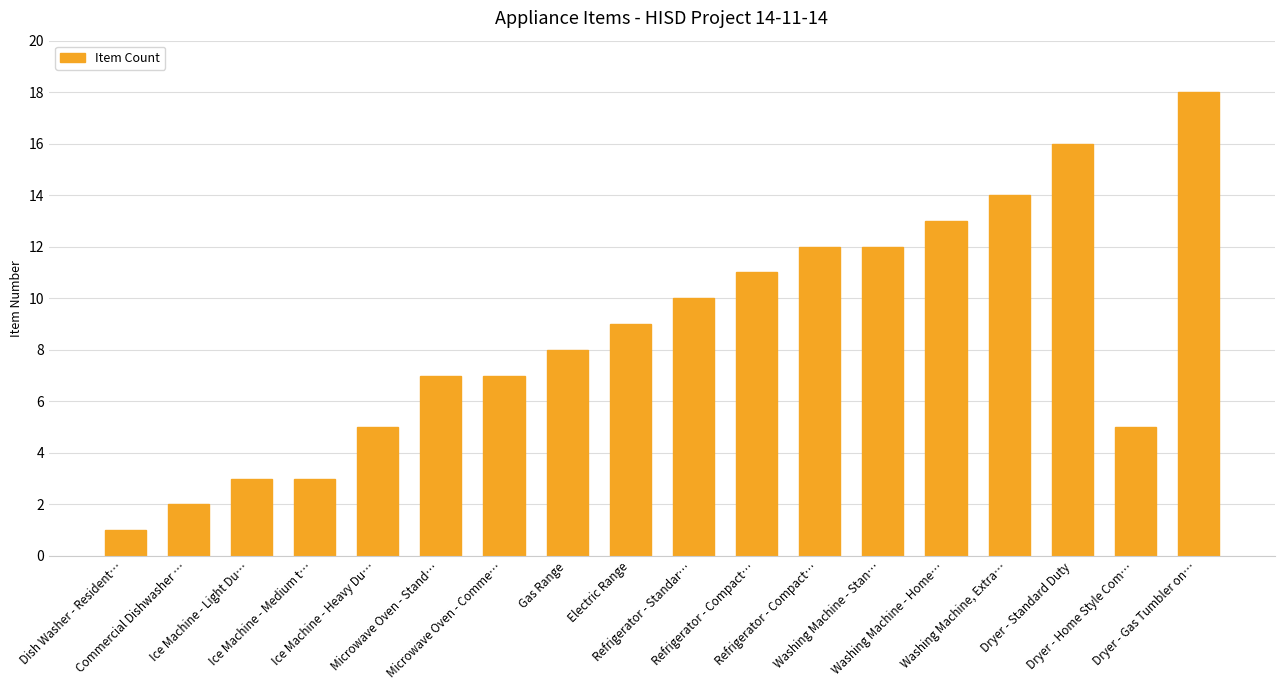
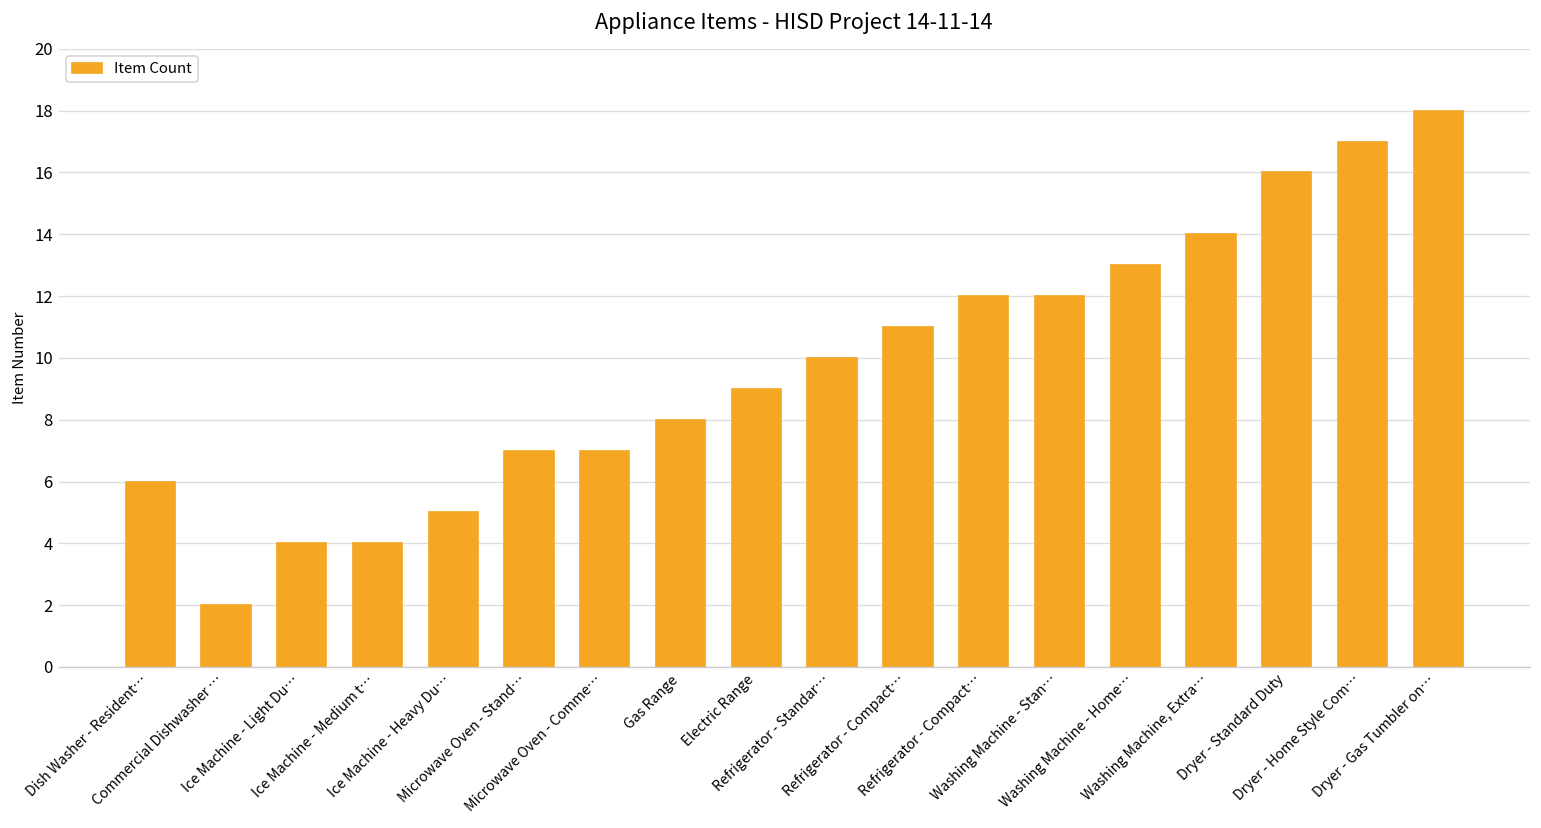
  {
-   "Dish Washer - Resident…": 1,
+   "Dish Washer - Resident…": 6,
    "Commercial Dishwasher …": 2,
-   "Ice Machine - Light Du…": 3,
-   "Ice Machine - Medium t…": 3,
+   "Ice Machine - Light Du…": 4,
+   "Ice Machine - Medium t…": 4,
    "Ice Machine - Heavy Du…": 5,
    "Microwave Oven - Stand…": 7,
    "Microwave Oven - Comme…": 7,
    "Gas Range": 8,
    "Electric Range": 9,
    "Refrigerator - Standar…": 10,
    "Washing Machine - Stan…": 12,
    "Washing Machine - Home…": 13,
    "Washing Machine, Extra…": 14,
    "Dryer - Standard Duty": 16,
-   "Dryer - Home Style Com…": 5,
+   "Dryer - Home Style Com…": 17,
    "Dryer - Gas Tumbler on…": 18
  }
